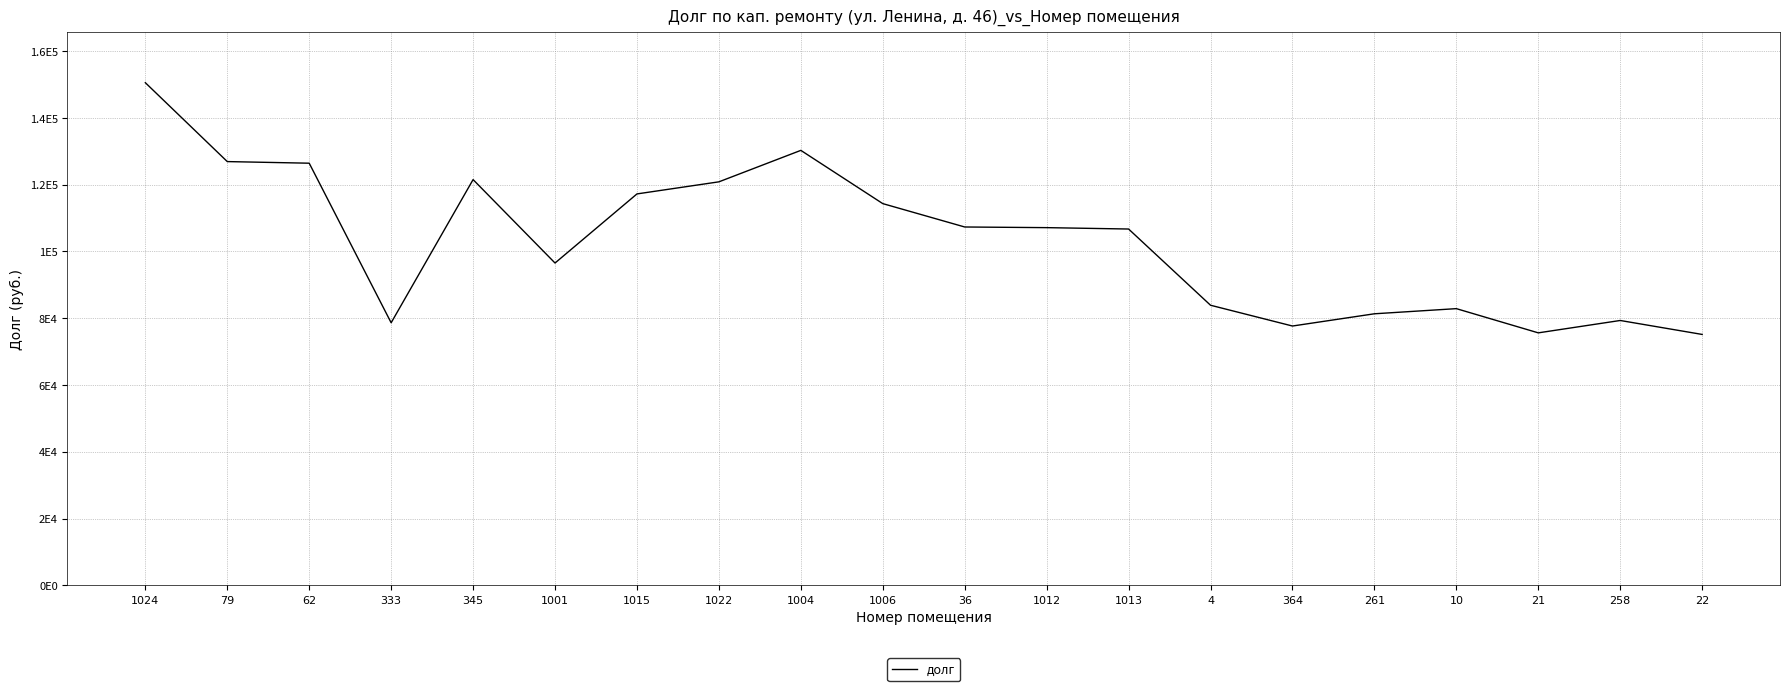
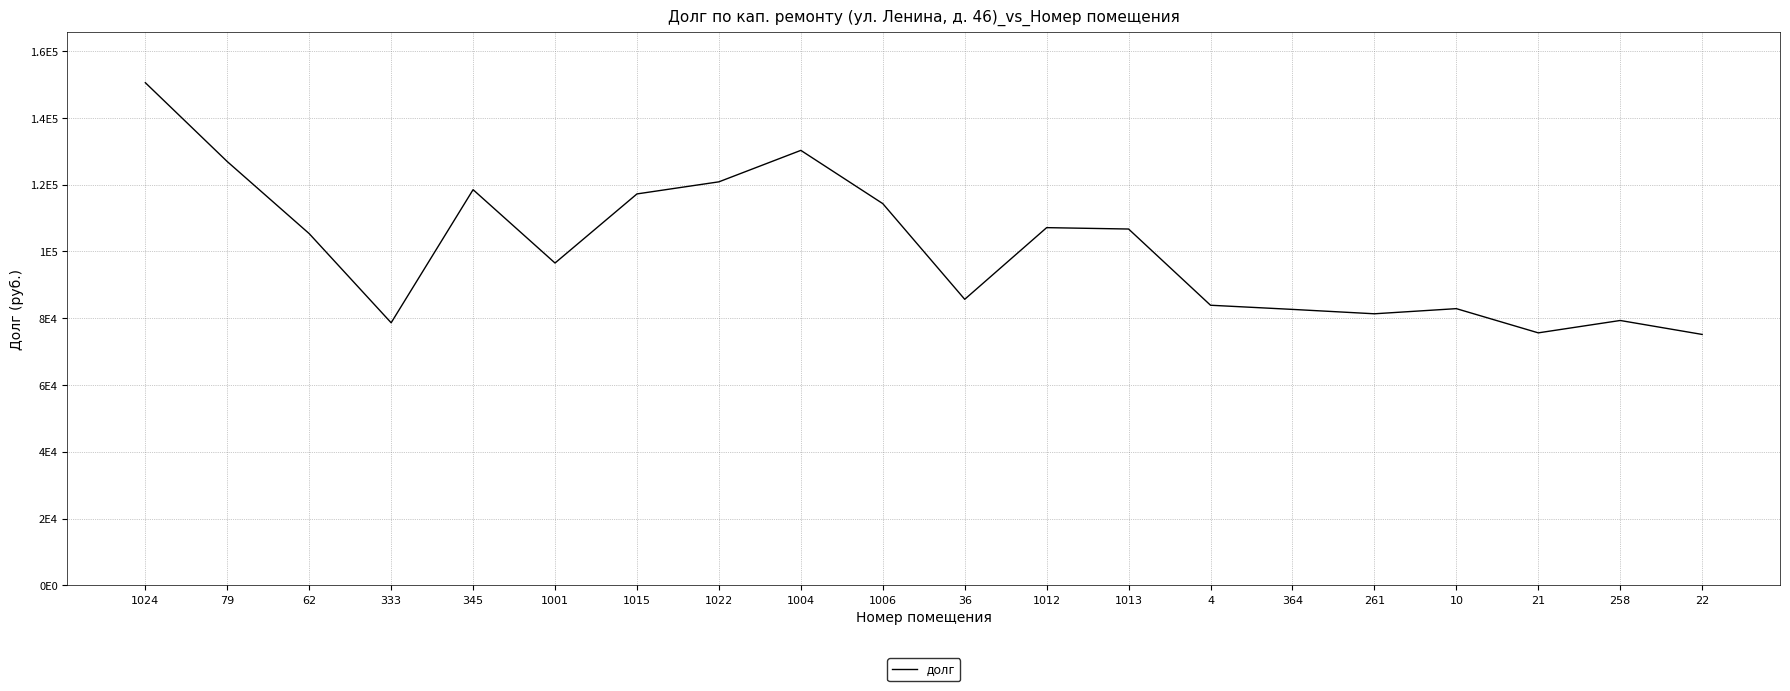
  {
    "1024": 151000,
    "79": 127000,
-   "62": 126000,
+   "62": 105000,
    "333": 79000,
-   "345": 122000,
+   "345": 118000,
    "1001": 97000,
    "1015": 117000,
    "1022": 121000,
    "1004": 130000,
    "1006": 114000,
-   "36": 107000,
+   "36": 86000,
    "1012": 107000,
    "1013": 107000,
    "4": 84000,
-   "364": 78000,
+   "364": 83000,
    "261": 81000,
    "10": 83000,
    "21": 76000,
    "258": 79000,
    "22": 75000
  }
